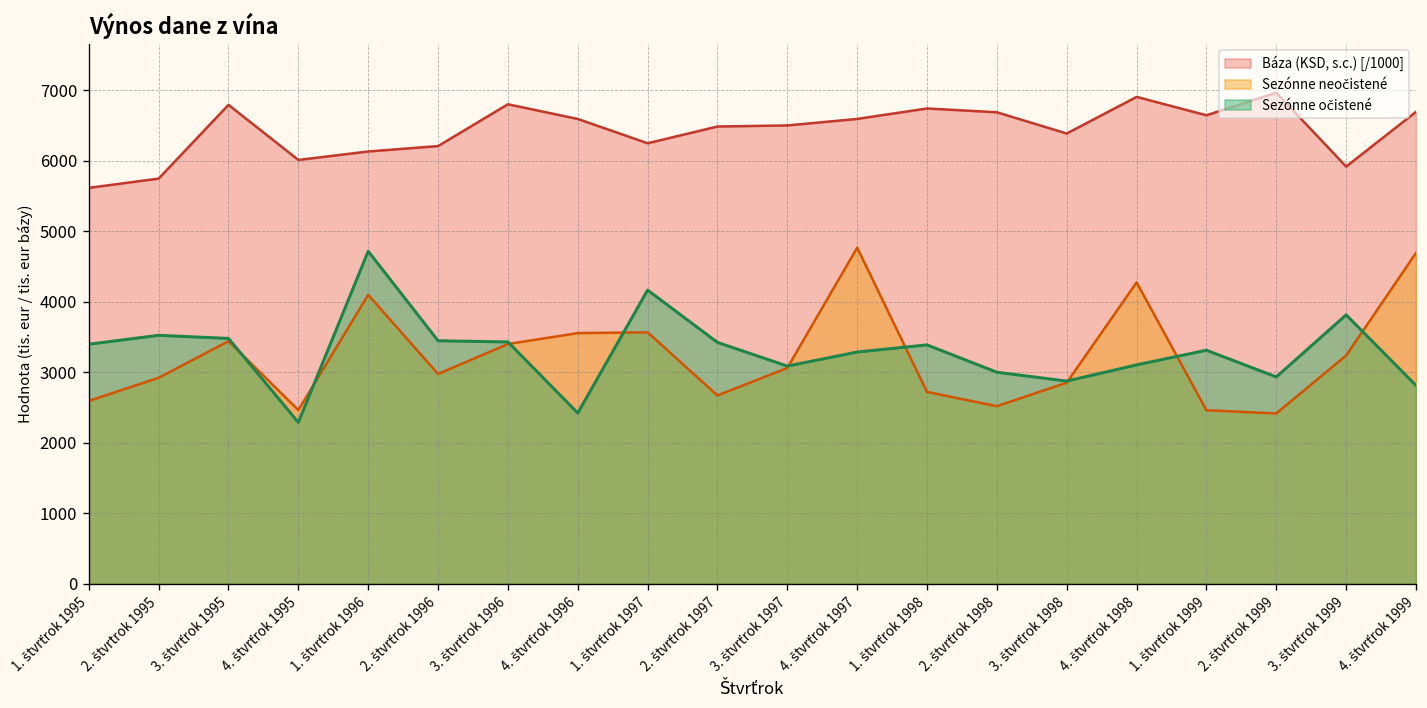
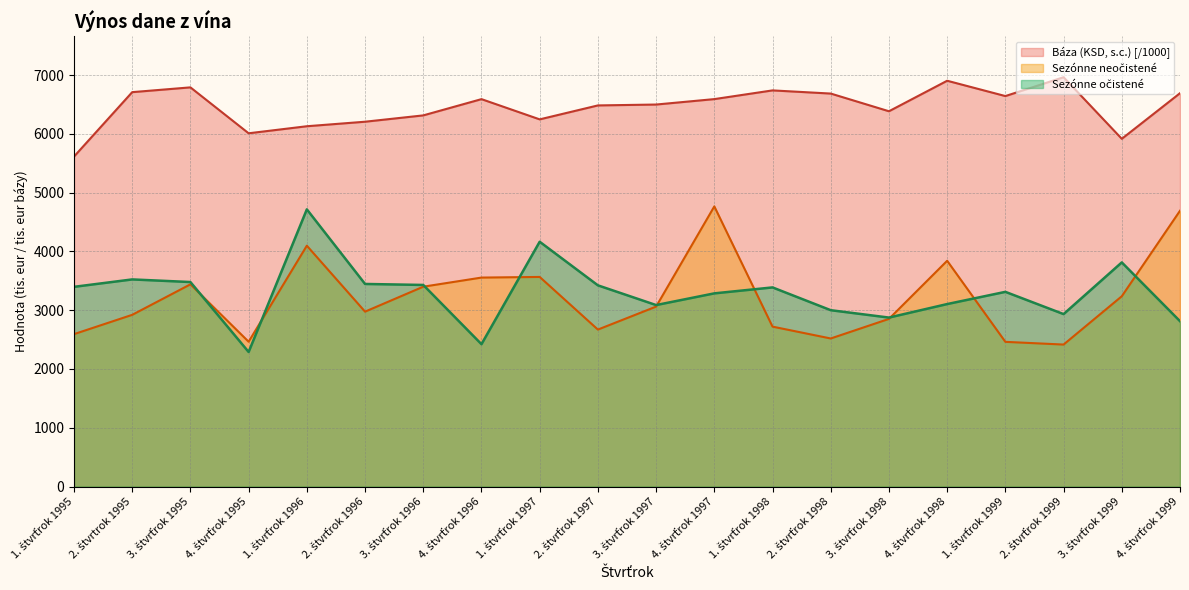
  {
    "Báza (KSD, s.c.) [/1000]": {
      "1. štvrťrok 1995": 5600,
-     "2. štvrtrok 1995": 5700,
+     "2. štvrtrok 1995": 6700,
      "3. štvrťrok 1995": 6800,
      "4. štvrťrok 1995": 6000,
      "1. štvrťrok 1996": 6100,
      "2. štvrťrok 1996": 6200,
-     "3. štvrťrok 1996": 6800,
+     "3. štvrťrok 1996": 6300,
      "4. štvrťrok 1996": 6600,
      "1. štvrťrok 1997": 6200,
      "2. štvrťrok 1997": 6500,
      "3. štvrťrok 1997": 6500,
      "4. štvrťrok 1997": 6600,
      "1. štvrťrok 1998": 6700,
      "2. štvrťrok 1998": 6700,
      "3. štvrťrok 1998": 6400,
      "4. štvrťrok 1998": 6900,
      "1. štvrťrok 1999": 6600,
      "3. štvrťrok 1999": 5900,
      "4. štvrťrok 1999": 6700
    },
    "Sezónne neočistené": {
      "1. štvrťrok 1995": 2600,
      "2. štvrtrok 1995": 2900,
      "4. štvrťrok 1995": 2500,
      "1. štvrťrok 1996": 4100,
      "2. štvrťrok 1996": 3000,
      "4. štvrťrok 1996": 3600,
      "1. štvrťrok 1997": 3600,
      "2. štvrťrok 1997": 2700,
      "4. štvrťrok 1997": 4800,
      "1. štvrťrok 1998": 2700,
      "2. štvrťrok 1998": 2500,
-     "4. štvrťrok 1998": 4300,
+     "4. štvrťrok 1998": 3800,
      "1. štvrťrok 1999": 2500,
      "2. štvrťrok 1999": 2400,
      "3. štvrťrok 1999": 3200,
      "4. štvrťrok 1999": 4700
    },
    "Sezónne očistené": {
      "1. štvrťrok 1995": 3400,
      "2. štvrtrok 1995": 3500,
      "4. štvrťrok 1995": 2300,
      "1. štvrťrok 1996": 4700,
      "2. štvrťrok 1996": 3400,
      "4. štvrťrok 1996": 2400,
      "1. štvrťrok 1997": 4200,
      "2. štvrťrok 1997": 3400,
      "4. štvrťrok 1997": 3300,
      "1. štvrťrok 1998": 3400,
      "2. štvrťrok 1998": 3000,
      "4. štvrťrok 1998": 3100,
      "1. štvrťrok 1999": 3300,
      "2. štvrťrok 1999": 2900,
      "3. štvrťrok 1999": 3800,
      "4. štvrťrok 1999": 2800
    }
  }
